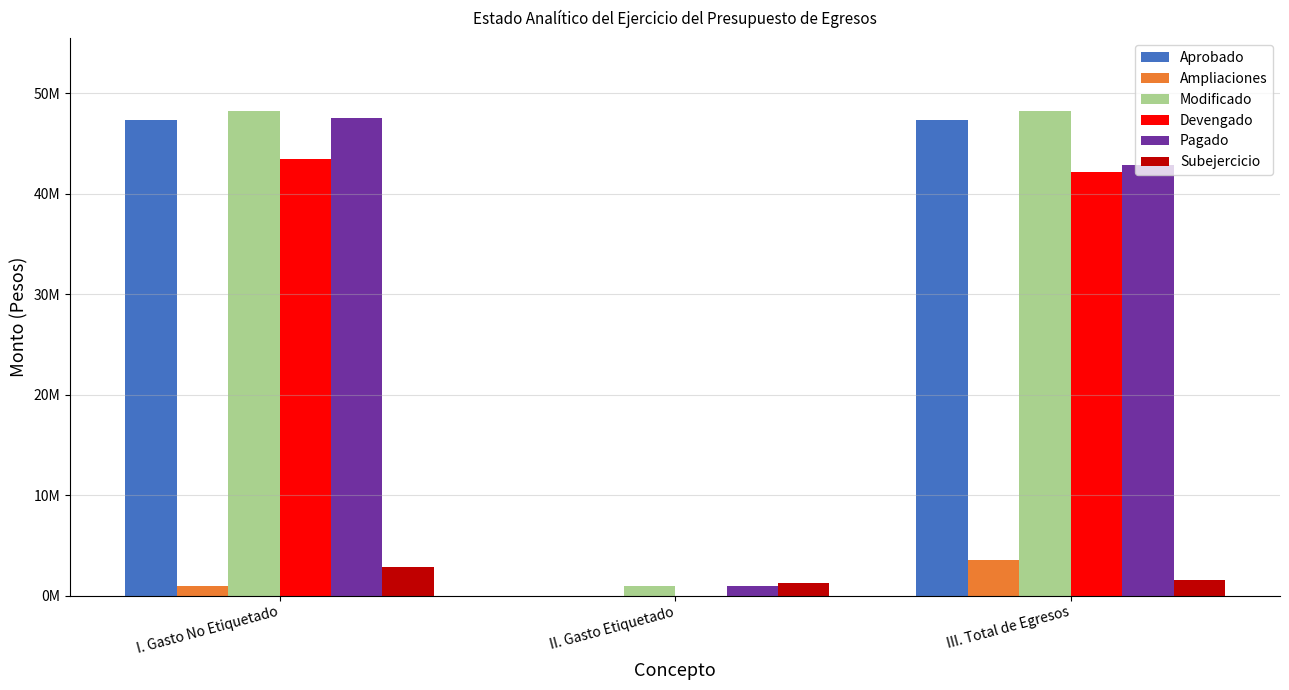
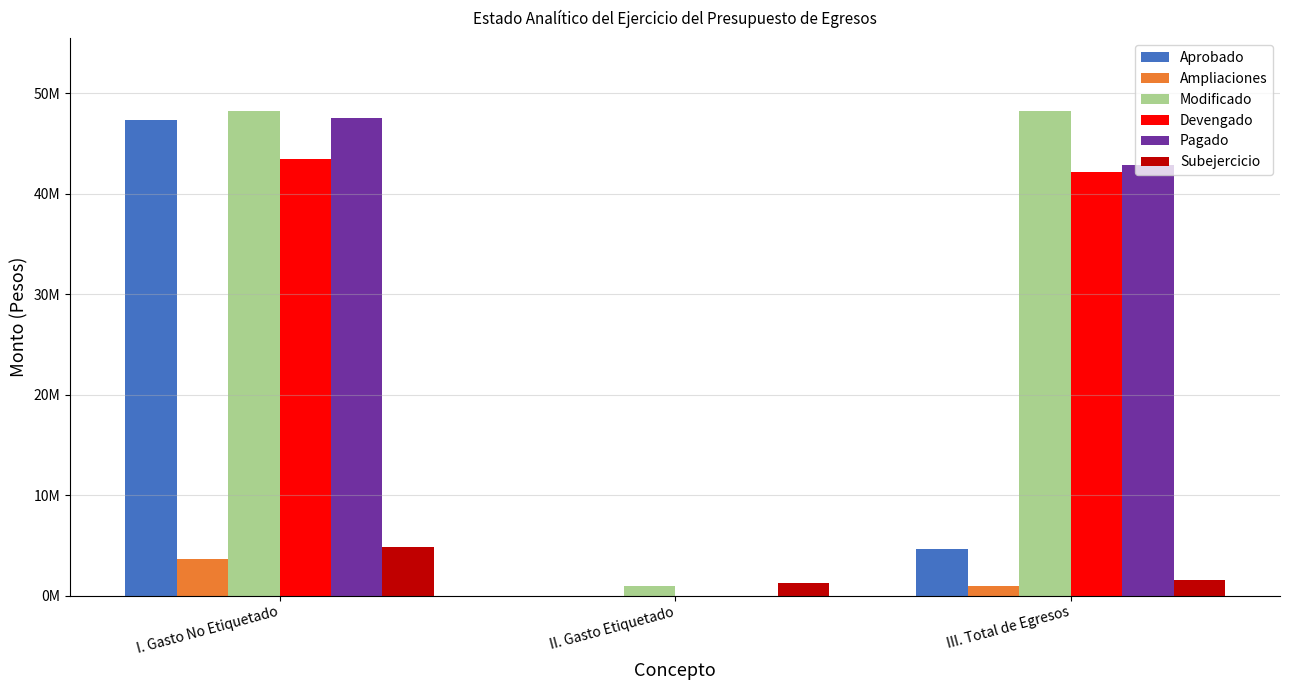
  {
    "Aprobado": {
      "I. Gasto No Etiquetado": 47300000,
      "II. Gasto Etiquetado": 0,
-     "III. Total de Egresos": 47300000
+     "III. Total de Egresos": 4700000
    },
    "Ampliaciones": {
-     "I. Gasto No Etiquetado": 1000000,
+     "I. Gasto No Etiquetado": 3600000,
      "II. Gasto Etiquetado": 0,
-     "III. Total de Egresos": 3500000
+     "III. Total de Egresos": 1000000
    },
    "Modificado": {
      "I. Gasto No Etiquetado": 48200000,
      "II. Gasto Etiquetado": 1000000,
      "III. Total de Egresos": 48200000
    },
    "Devengado": {
      "I. Gasto No Etiquetado": 43400000,
      "II. Gasto Etiquetado": 0,
      "III. Total de Egresos": 42200000
    },
    "Pagado": {
      "I. Gasto No Etiquetado": 47500000,
-     "II. Gasto Etiquetado": 900000
+     "II. Gasto Etiquetado": 0
    },
    "Subejercicio": {
-     "I. Gasto No Etiquetado": 2800000,
+     "I. Gasto No Etiquetado": 4800000,
      "II. Gasto Etiquetado": 1300000,
      "III. Total de Egresos": 1500000
    }
  }
